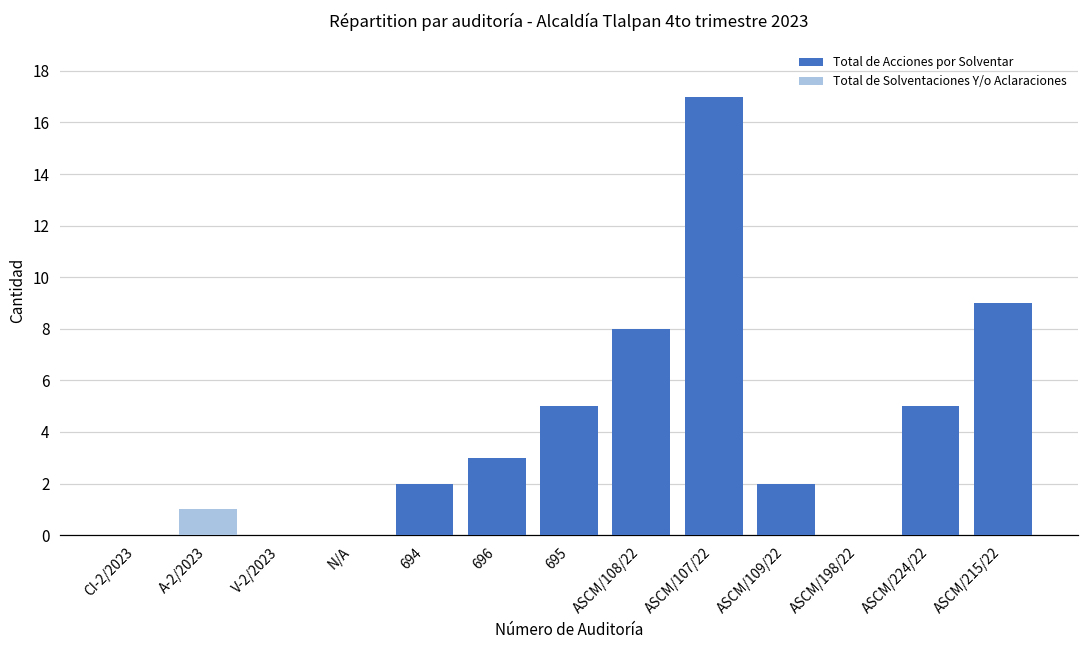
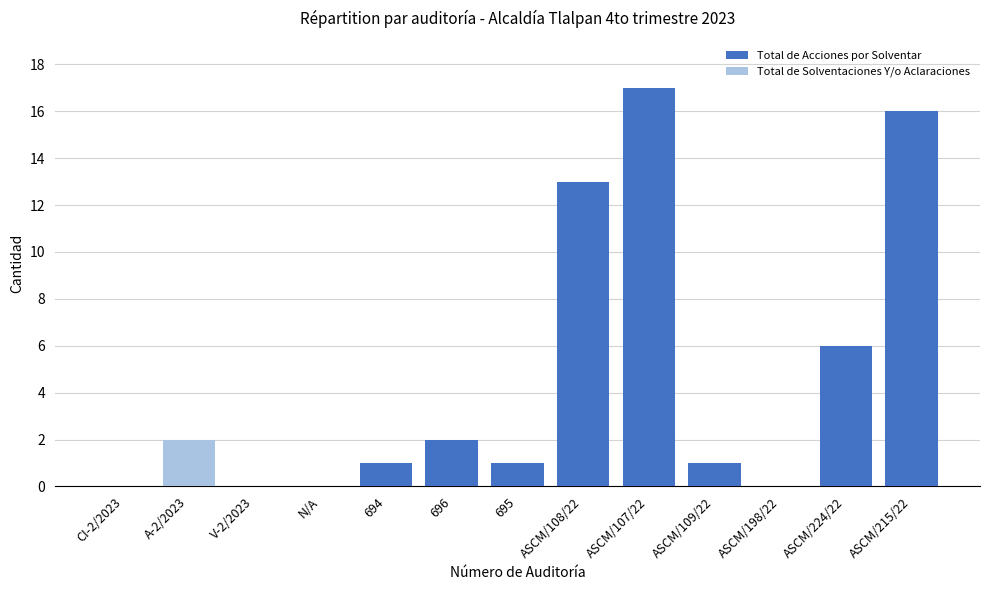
  {
    "Total de Acciones por Solventar": {
      "CI-2/2023": 0,
      "A-2/2023": 0,
      "V-2/2023": 0,
      "N/A": 0,
-     "694": 2,
-     "696": 3,
-     "695": 5,
-     "ASCM/108/22": 8,
+     "694": 1,
+     "696": 2,
+     "695": 1,
+     "ASCM/108/22": 13,
      "ASCM/107/22": 17,
-     "ASCM/109/22": 2,
+     "ASCM/109/22": 1,
      "ASCM/198/22": 0,
-     "ASCM/224/22": 5,
-     "ASCM/215/22": 9
+     "ASCM/224/22": 6,
+     "ASCM/215/22": 16
    },
    "Total de Solventaciones Y/o Aclaraciones": {
      "CI-2/2023": 0,
-     "A-2/2023": 1,
+     "A-2/2023": 2,
      "V-2/2023": 0,
      "N/A": 0,
      "694": 0,
      "696": 0,
      "695": 0,
      "ASCM/108/22": 0,
      "ASCM/107/22": 0,
      "ASCM/109/22": 0,
      "ASCM/198/22": 0,
      "ASCM/224/22": 0,
      "ASCM/215/22": 0
    }
  }
